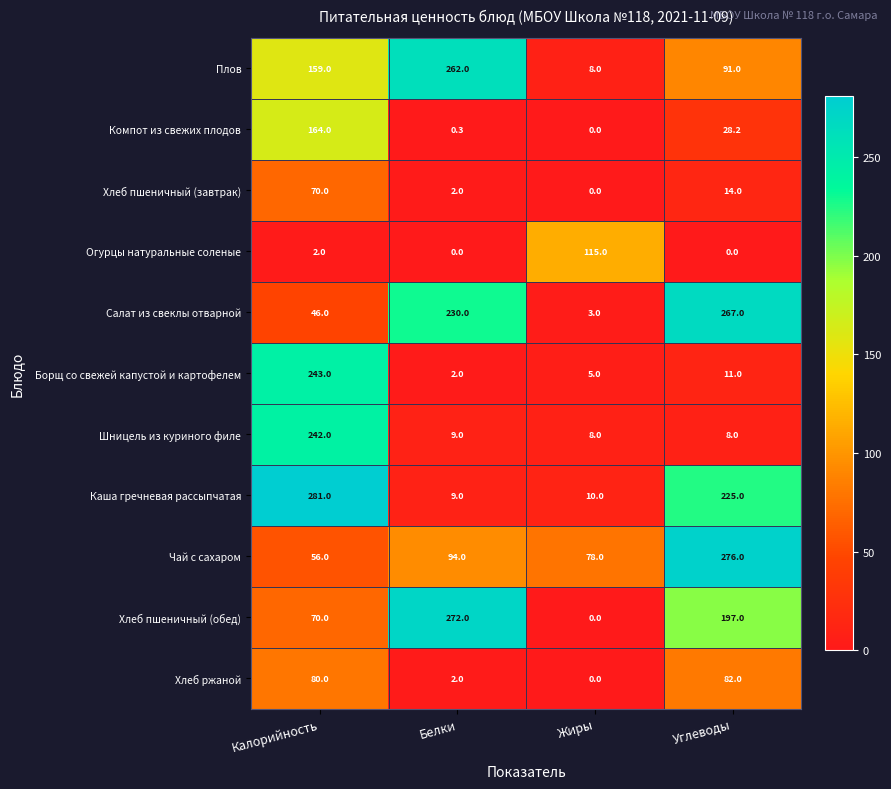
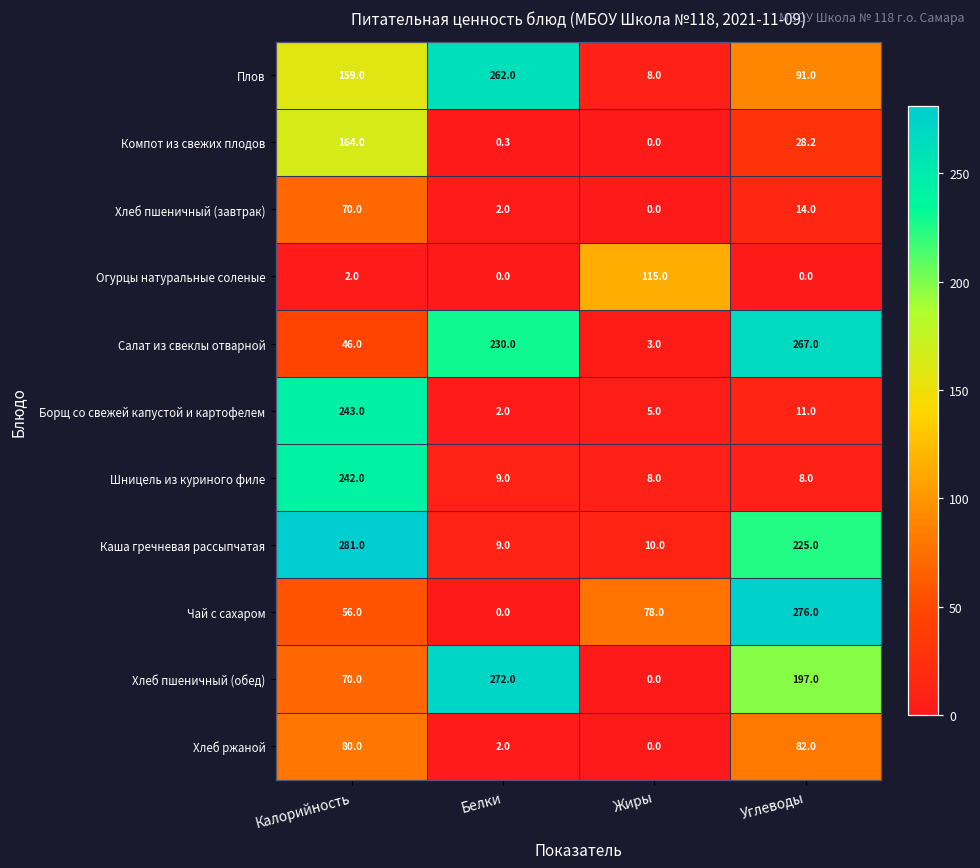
  {
    "Плов": {
      "Калорийность": 159.0,
      "Белки": 262.0,
      "Жиры": 8.0,
      "Углеводы": 91.0
    },
    "Компот из свежих плодов": {
      "Калорийность": 164.0,
      "Белки": 0.3,
      "Жиры": 0.0,
      "Углеводы": 28.2
    },
    "Хлеб пшеничный (завтрак)": {
      "Калорийность": 70.0,
      "Белки": 2.0,
      "Жиры": 0.0,
      "Углеводы": 14.0
    },
    "Огурцы натуральные соленые": {
      "Калорийность": 2.0,
      "Белки": 0.0,
      "Жиры": 115.0,
      "Углеводы": 0.0
    },
    "Салат из свеклы отварной": {
      "Калорийность": 46.0,
      "Белки": 230.0,
      "Жиры": 3.0,
      "Углеводы": 267.0
    },
    "Борщ со свежей капустой и картофелем": {
      "Калорийность": 243.0,
      "Белки": 2.0,
      "Жиры": 5.0,
      "Углеводы": 11.0
    },
    "Шницель из куриного филе": {
      "Калорийность": 242.0,
      "Белки": 9.0,
      "Жиры": 8.0,
      "Углеводы": 8.0
    },
    "Каша гречневая рассыпчатая": {
      "Калорийность": 281.0,
      "Белки": 9.0,
      "Жиры": 10.0,
      "Углеводы": 225.0
    },
    "Чай с сахаром": {
      "Калорийность": 56.0,
-     "Белки": 94.0,
+     "Белки": 0.0,
      "Жиры": 78.0,
      "Углеводы": 276.0
    },
    "Хлеб пшеничный (обед)": {
      "Калорийность": 70.0,
      "Белки": 272.0,
      "Жиры": 0.0,
      "Углеводы": 197.0
    },
    "Хлеб ржаной": {
      "Калорийность": 80.0,
      "Белки": 2.0,
      "Жиры": 0.0,
      "Углеводы": 82.0
    }
  }
